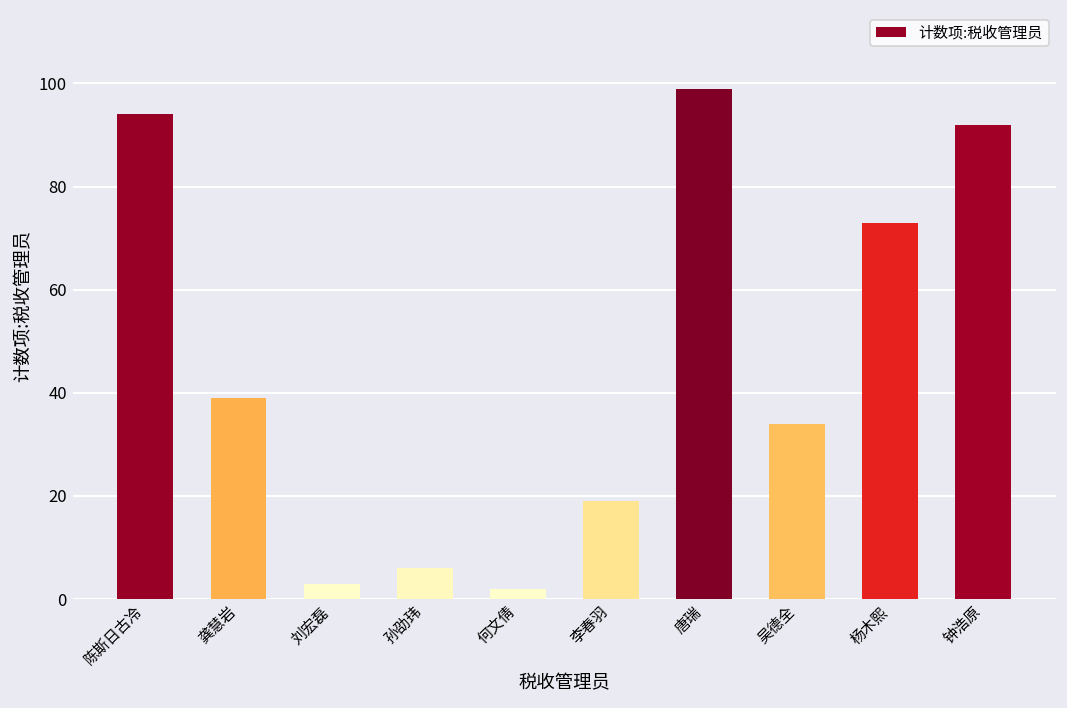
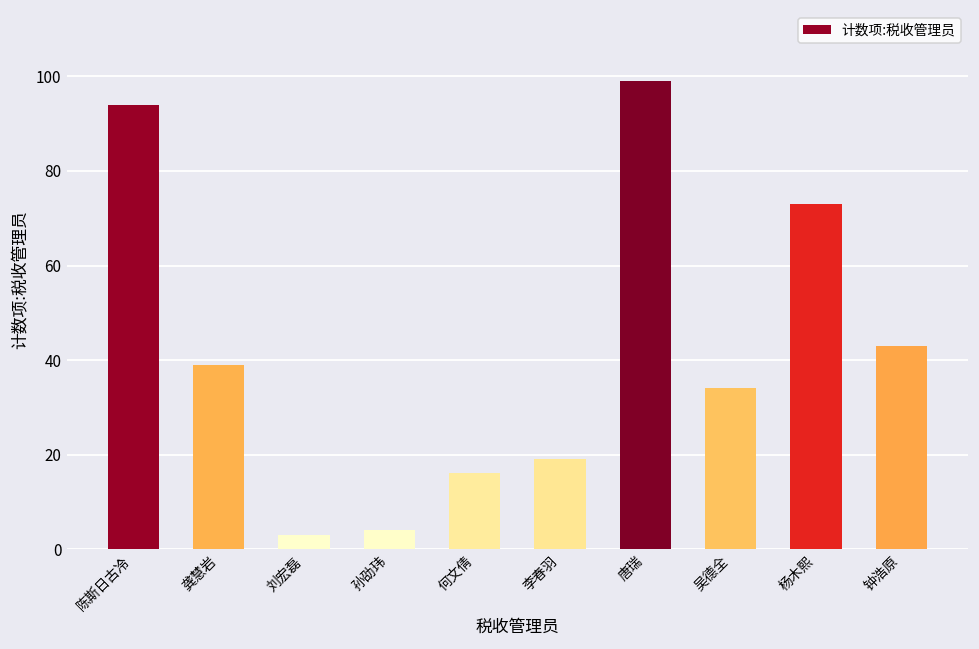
  {
    "陈斯日古冷": 94,
    "龚慧岩": 39,
    "刘宏磊": 3,
-   "孙劭玮": 6,
-   "何文倩": 2,
+   "孙劭玮": 4,
+   "何文倩": 16,
    "李春羽": 19,
    "唐瑞": 99,
    "吴德全": 34,
    "杨木熙": 73,
-   "钟浩原": 92
+   "钟浩原": 43
  }
